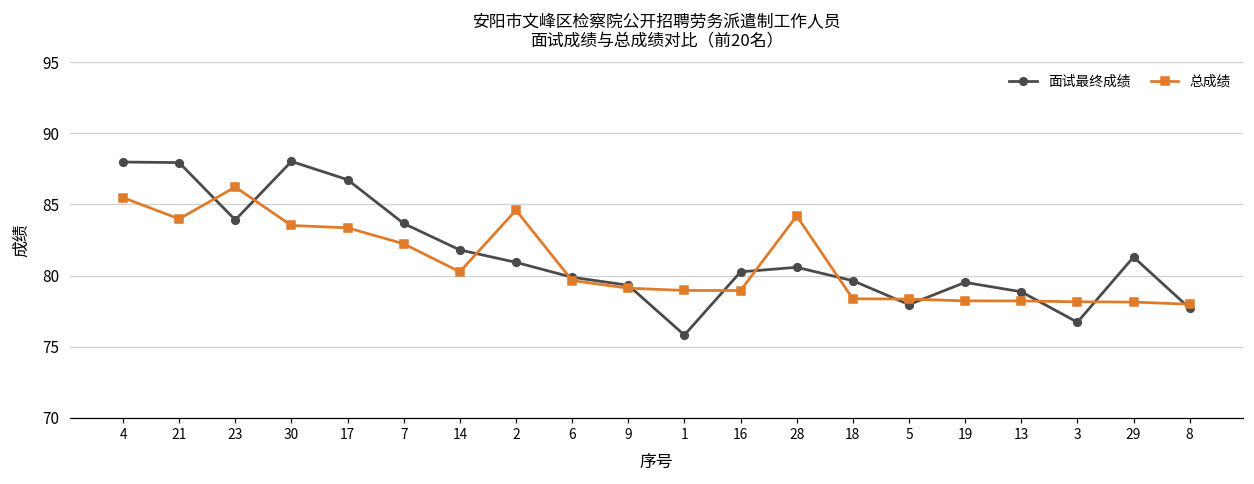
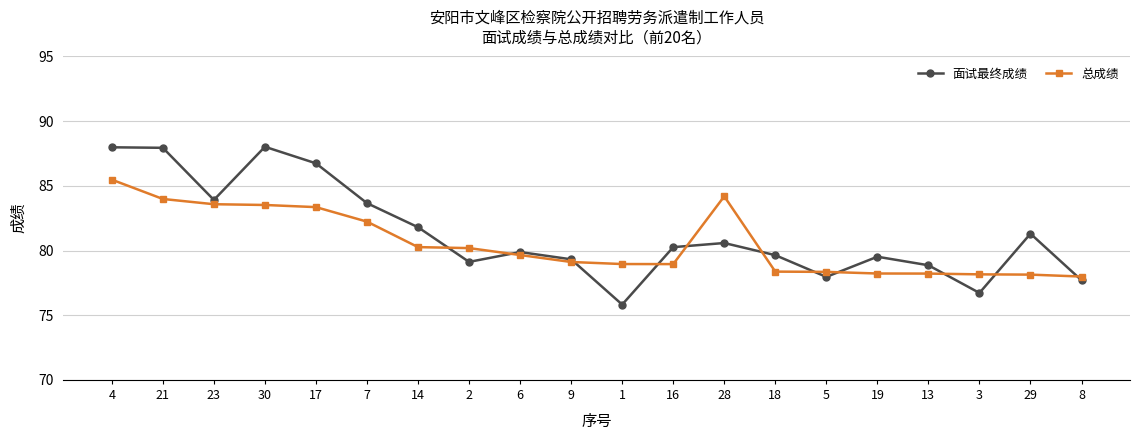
  {
    "面试最终成绩": {
      "4": 88.0,
      "21": 87.9,
      "23": 83.9,
      "30": 88.0,
      "17": 86.7,
      "7": 83.7,
      "14": 81.8,
-     "2": 80.9,
+     "2": 79.1,
      "6": 79.9,
      "9": 79.3,
      "1": 75.8,
      "16": 80.3,
      "28": 80.6,
      "18": 79.6,
      "5": 78.0,
      "19": 79.5,
      "13": 78.9,
      "3": 76.7,
      "29": 81.3,
      "8": 77.7
    },
    "总成绩": {
      "4": 85.5,
      "21": 84.0,
-     "23": 86.2,
+     "23": 83.6,
      "30": 83.5,
      "17": 83.4,
      "7": 82.2,
      "14": 80.3,
-     "2": 84.6,
+     "2": 80.2,
      "6": 79.7,
      "9": 79.1,
      "1": 79.0,
      "16": 78.9,
      "28": 84.2,
      "18": 78.4,
      "5": 78.3,
      "19": 78.2,
      "13": 78.2,
      "3": 78.2,
      "29": 78.1,
      "8": 78.0
    }
  }
